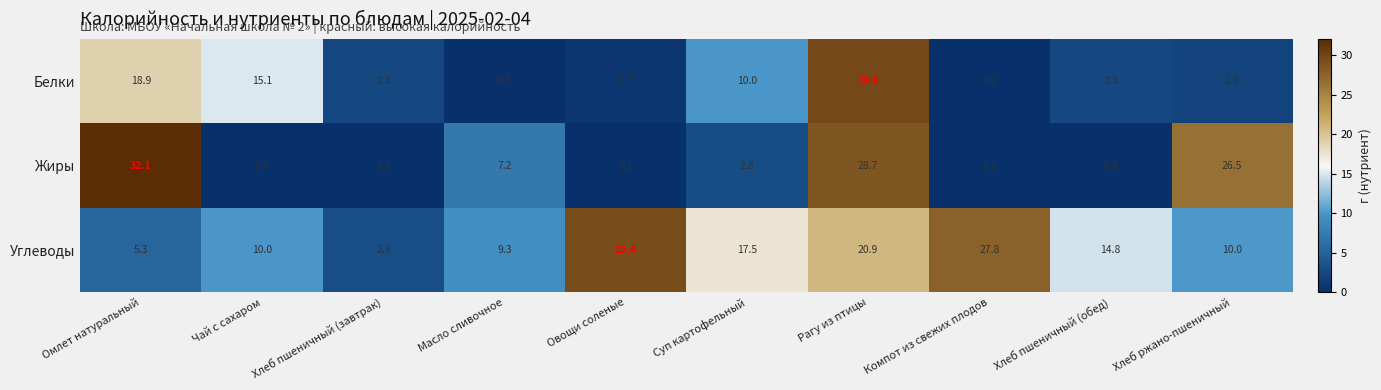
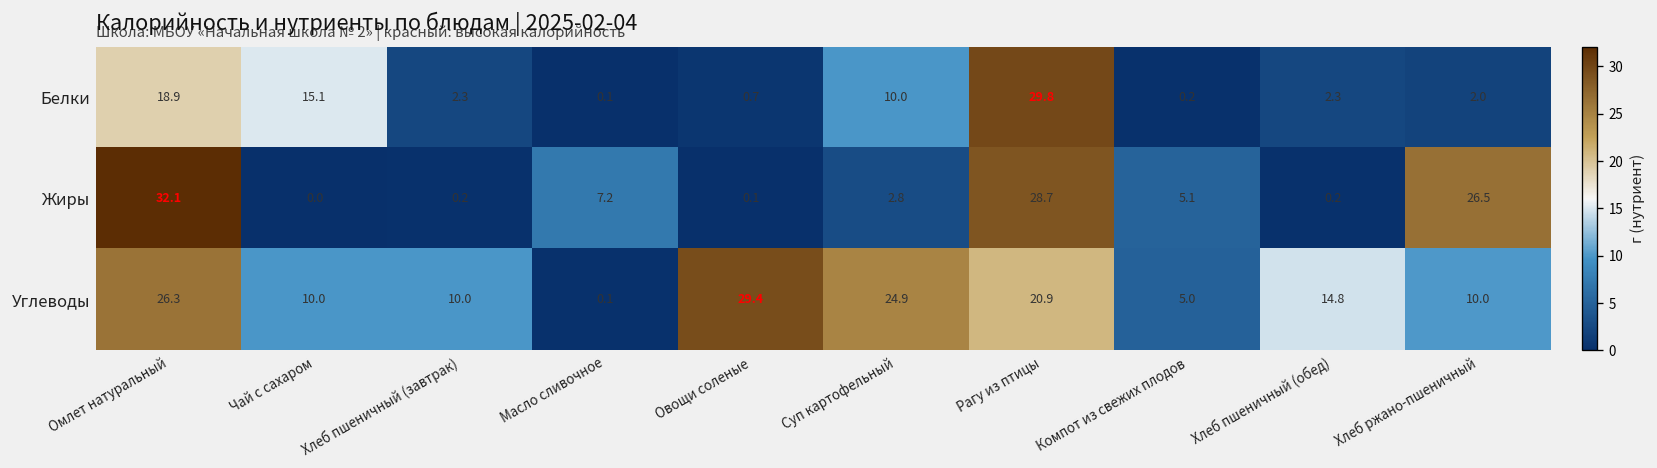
  {
    "Белки": {
      "Омлет натуральный": 18.9,
      "Чай с сахаром": 15.1,
      "Хлеб пшеничный (завтрак)": 2.3,
      "Масло сливочное": 0.1,
      "Овощи соленые": 0.7,
      "Суп картофельный": 10.0,
      "Рагу из птицы": 29.8,
      "Компот из свежих плодов": 0.2,
      "Хлеб пшеничный (обед)": 2.3,
      "Хлеб ржано-пшеничный": 2.0
    },
    "Жиры": {
      "Омлет натуральный": 32.1,
      "Чай с сахаром": 0.0,
      "Хлеб пшеничный (завтрак)": 0.2,
      "Масло сливочное": 7.2,
      "Овощи соленые": 0.1,
      "Суп картофельный": 2.8,
      "Рагу из птицы": 28.7,
-     "Компот из свежих плодов": 0.2,
+     "Компот из свежих плодов": 5.1,
      "Хлеб пшеничный (обед)": 0.2,
      "Хлеб ржано-пшеничный": 26.5
    },
    "Углеводы": {
-     "Омлет натуральный": 5.3,
+     "Омлет натуральный": 26.3,
      "Чай с сахаром": 10.0,
-     "Хлеб пшеничный (завтрак)": 2.9,
-     "Масло сливочное": 9.3,
+     "Хлеб пшеничный (завтрак)": 10.0,
+     "Масло сливочное": 0.1,
      "Овощи соленые": 29.4,
-     "Суп картофельный": 17.5,
+     "Суп картофельный": 24.9,
      "Рагу из птицы": 20.9,
-     "Компот из свежих плодов": 27.8,
+     "Компот из свежих плодов": 5.0,
      "Хлеб пшеничный (обед)": 14.8,
      "Хлеб ржано-пшеничный": 10.0
    }
  }
